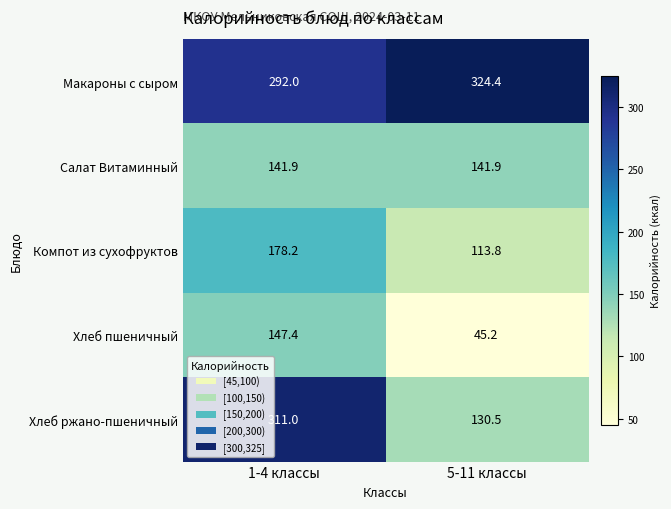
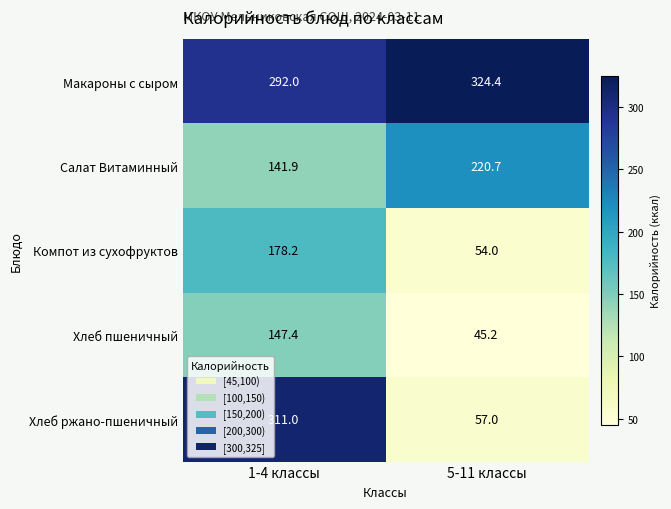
  {
    "Макароны с сыром": {
      "1-4 классы": 292.0,
      "5-11 классы": 324.4
    },
    "Салат Витаминный": {
      "1-4 классы": 141.9,
-     "5-11 классы": 141.9
+     "5-11 классы": 220.7
    },
    "Компот из сухофруктов": {
      "1-4 классы": 178.2,
-     "5-11 классы": 113.8
+     "5-11 классы": 54.0
    },
    "Хлеб пшеничный": {
      "1-4 классы": 147.4,
      "5-11 классы": 45.2
    },
    "Хлеб ржано-пшеничный": {
-     "5-11 классы": 130.5
+     "5-11 классы": 57.0
    }
  }
